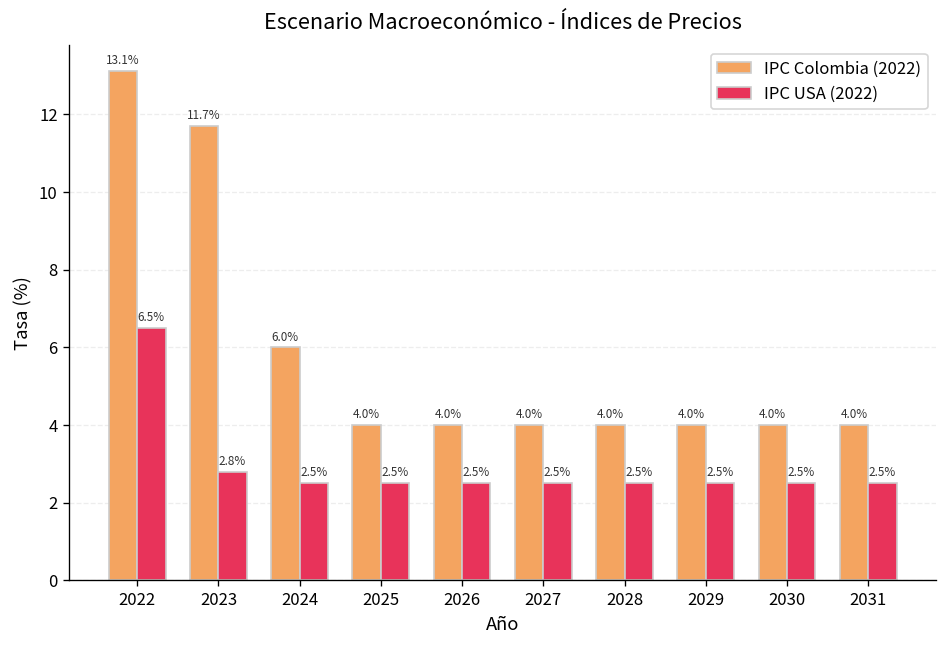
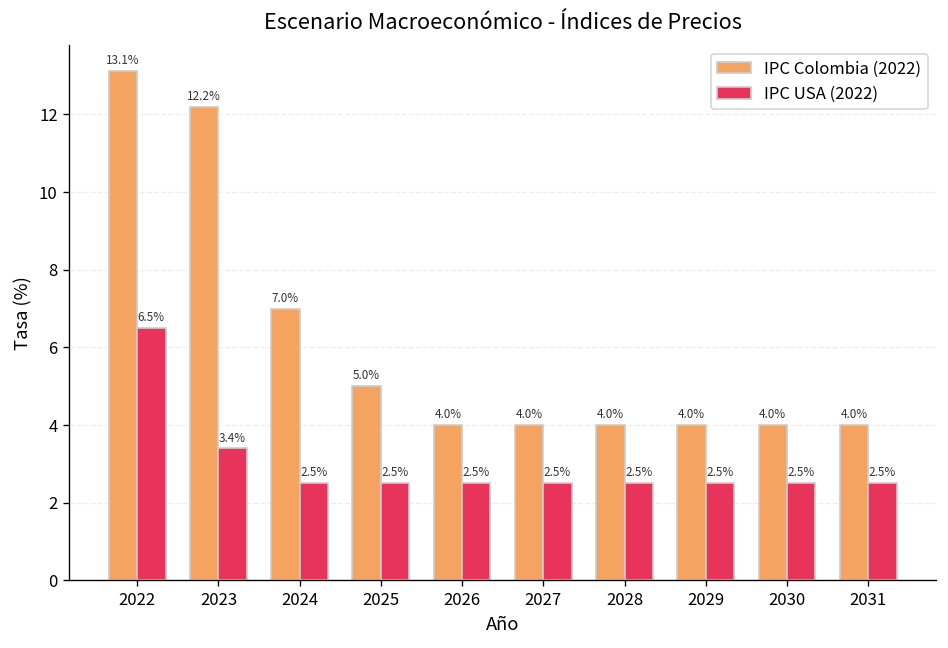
  {
    "IPC Colombia (2022)": {
      "2022": "13.1%",
-     "2023": "11.7%",
-     "2024": "6.0%",
-     "2025": "4.0%",
+     "2023": "12.2%",
+     "2024": "7.0%",
+     "2025": "5.0%",
      "2026": "4.0%",
      "2027": "4.0%",
      "2028": "4.0%",
      "2029": "4.0%",
      "2030": "4.0%",
      "2031": "4.0%"
    },
    "IPC USA (2022)": {
      "2022": "6.5%",
-     "2023": "2.8%",
+     "2023": "3.4%",
      "2024": "2.5%",
      "2025": "2.5%",
      "2026": "2.5%",
      "2027": "2.5%",
      "2028": "2.5%",
      "2029": "2.5%",
      "2030": "2.5%",
      "2031": "2.5%"
    }
  }
